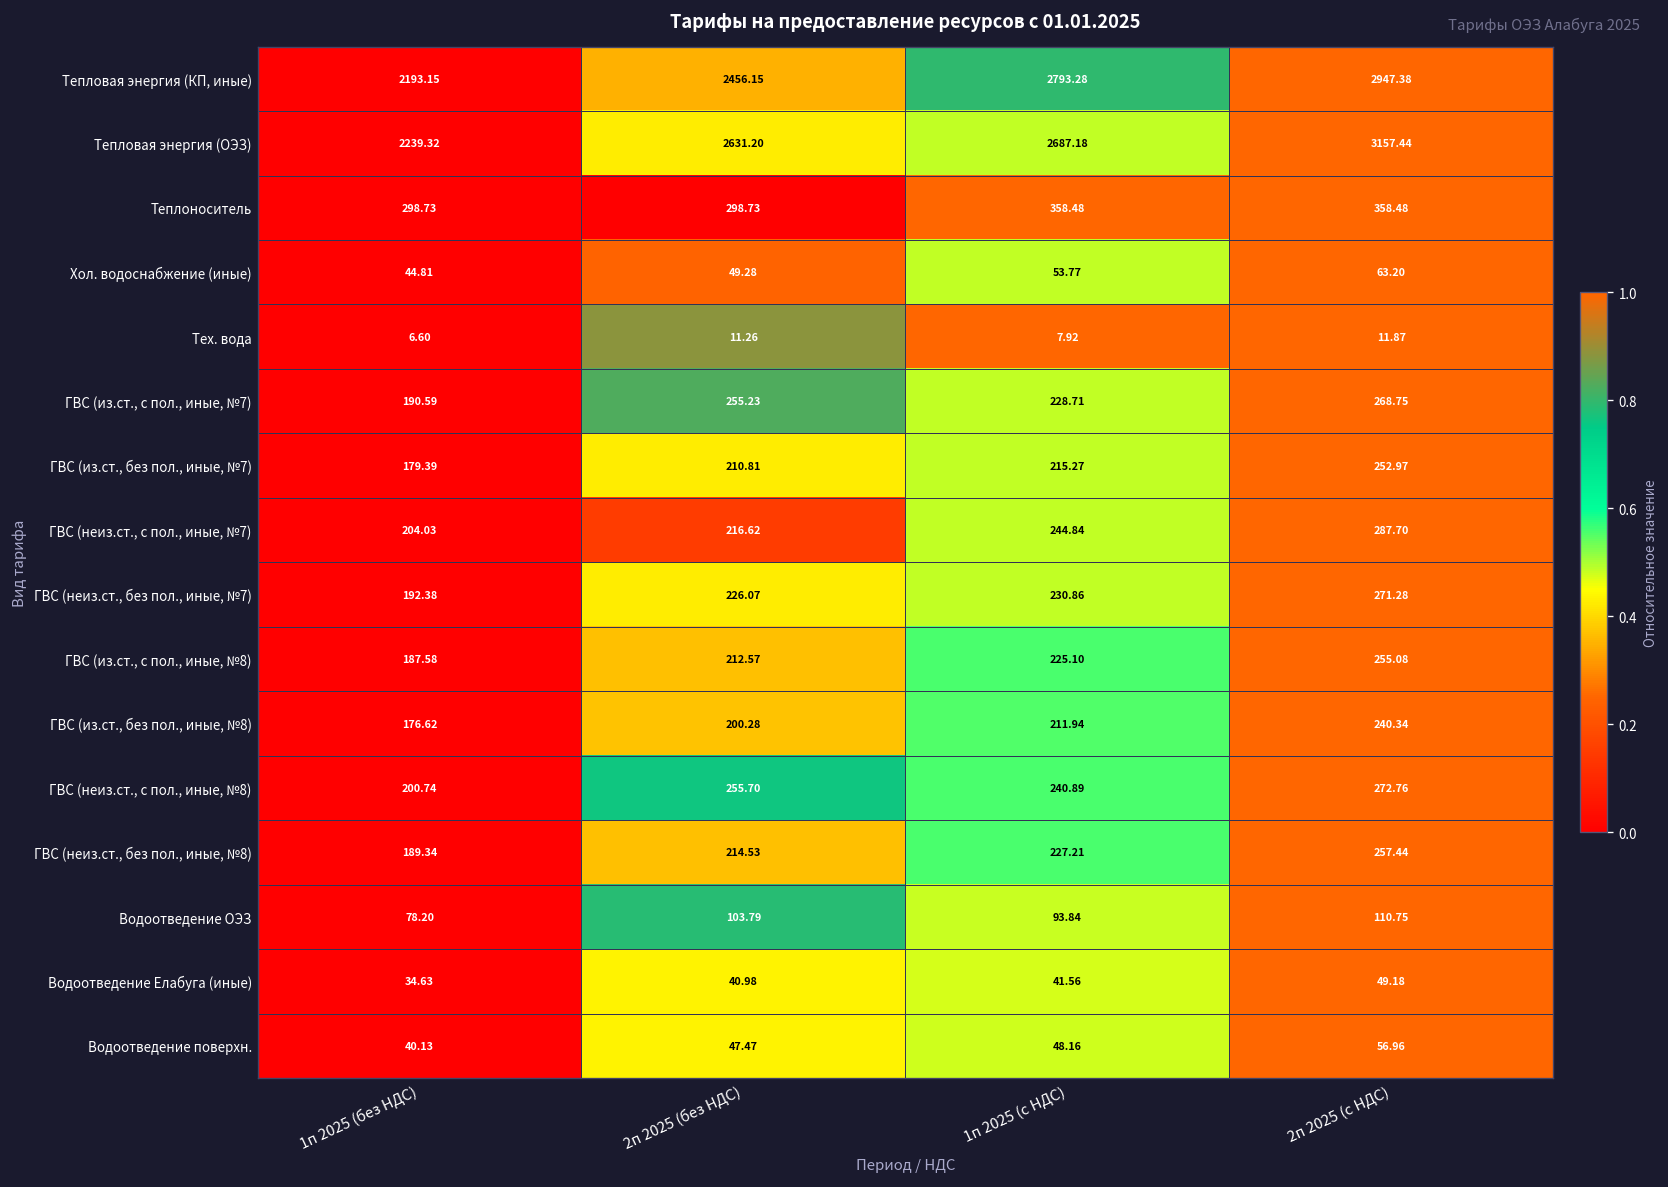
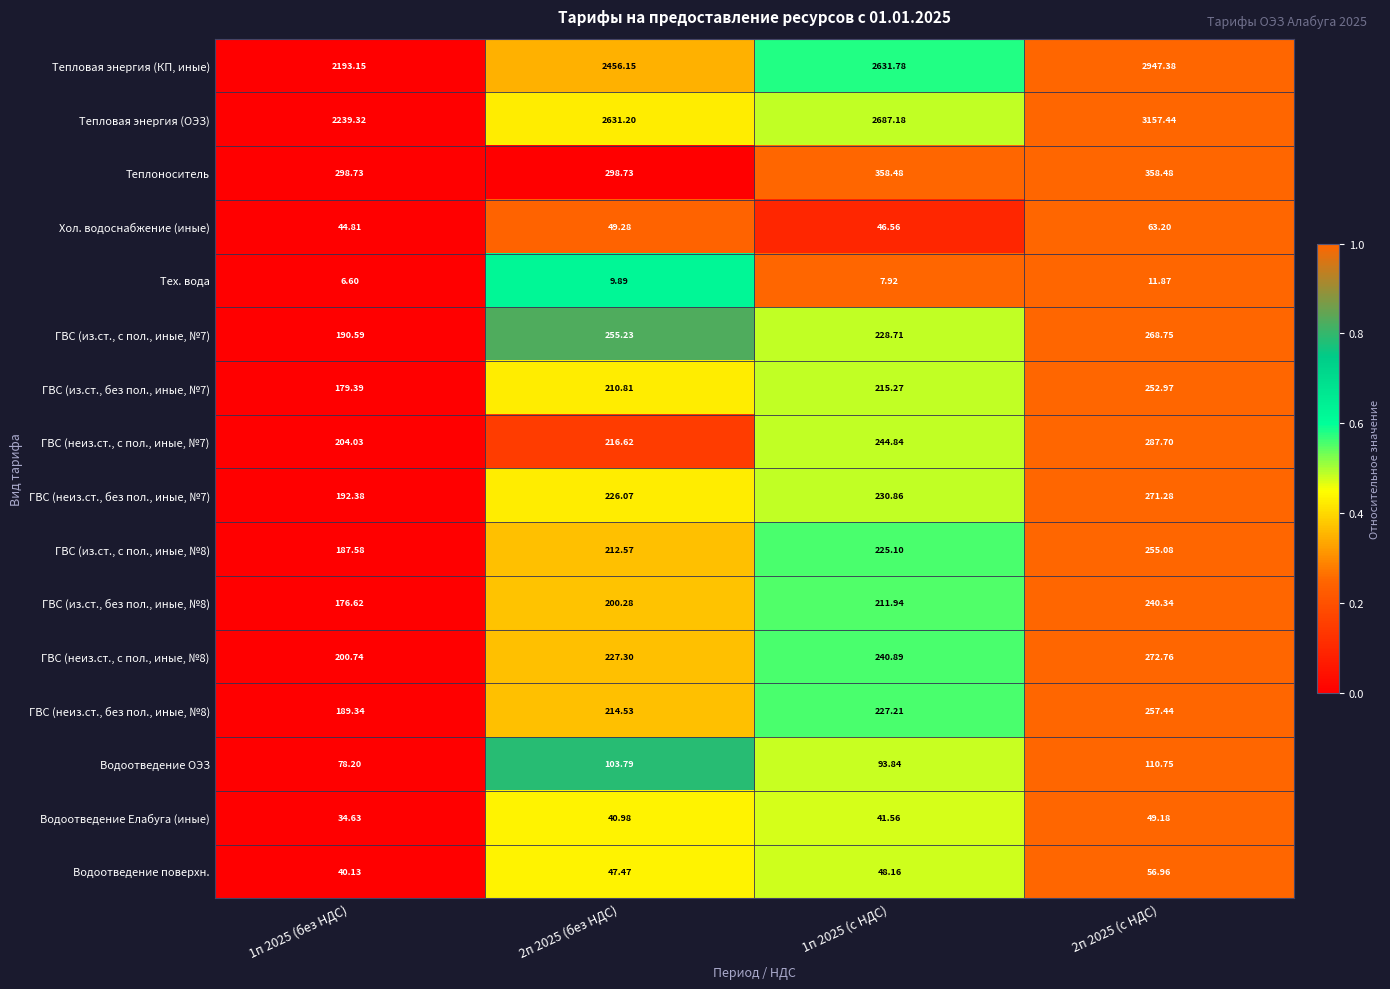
  {
    "Тепловая энергия (КП, иные)": {
      "1п 2025 (без НДС)": 2193.15,
      "2п 2025 (без НДС)": 2456.15,
-     "1п 2025 (с НДС)": 2793.28,
+     "1п 2025 (с НДС)": 2631.78,
      "2п 2025 (с НДС)": 2947.38
    },
    "Тепловая энергия (ОЭЗ)": {
      "1п 2025 (без НДС)": 2239.32,
      "2п 2025 (без НДС)": 2631.20,
      "1п 2025 (с НДС)": 2687.18,
      "2п 2025 (с НДС)": 3157.44
    },
    "Теплоноситель": {
      "1п 2025 (без НДС)": 298.73,
      "2п 2025 (без НДС)": 298.73,
      "1п 2025 (с НДС)": 358.48,
      "2п 2025 (с НДС)": 358.48
    },
    "Хол. водоснабжение (иные)": {
      "1п 2025 (без НДС)": 44.81,
      "2п 2025 (без НДС)": 49.28,
-     "1п 2025 (с НДС)": 53.77,
+     "1п 2025 (с НДС)": 46.56,
      "2п 2025 (с НДС)": 63.20
    },
    "Тех. вода": {
      "1п 2025 (без НДС)": 6.60,
-     "2п 2025 (без НДС)": 11.26,
+     "2п 2025 (без НДС)": 9.89,
      "1п 2025 (с НДС)": 7.92,
      "2п 2025 (с НДС)": 11.87
    },
    "ГВС (из.ст., с пол., иные, №7)": {
      "1п 2025 (без НДС)": 190.59,
      "2п 2025 (без НДС)": 255.23,
      "1п 2025 (с НДС)": 228.71,
      "2п 2025 (с НДС)": 268.75
    },
    "ГВС (из.ст., без пол., иные, №7)": {
      "1п 2025 (без НДС)": 179.39,
      "2п 2025 (без НДС)": 210.81,
      "1п 2025 (с НДС)": 215.27,
      "2п 2025 (с НДС)": 252.97
    },
    "ГВС (неиз.ст., с пол., иные, №7)": {
      "1п 2025 (без НДС)": 204.03,
      "2п 2025 (без НДС)": 216.62,
      "1п 2025 (с НДС)": 244.84,
      "2п 2025 (с НДС)": 287.70
    },
    "ГВС (неиз.ст., без пол., иные, №7)": {
      "1п 2025 (без НДС)": 192.38,
      "2п 2025 (без НДС)": 226.07,
      "1п 2025 (с НДС)": 230.86,
      "2п 2025 (с НДС)": 271.28
    },
    "ГВС (из.ст., с пол., иные, №8)": {
      "1п 2025 (без НДС)": 187.58,
      "2п 2025 (без НДС)": 212.57,
      "1п 2025 (с НДС)": 225.10,
      "2п 2025 (с НДС)": 255.08
    },
    "ГВС (из.ст., без пол., иные, №8)": {
      "1п 2025 (без НДС)": 176.62,
      "2п 2025 (без НДС)": 200.28,
      "1п 2025 (с НДС)": 211.94,
      "2п 2025 (с НДС)": 240.34
    },
    "ГВС (неиз.ст., с пол., иные, №8)": {
      "1п 2025 (без НДС)": 200.74,
-     "2п 2025 (без НДС)": 255.70,
+     "2п 2025 (без НДС)": 227.30,
      "1п 2025 (с НДС)": 240.89,
      "2п 2025 (с НДС)": 272.76
    },
    "ГВС (неиз.ст., без пол., иные, №8)": {
      "1п 2025 (без НДС)": 189.34,
      "2п 2025 (без НДС)": 214.53,
      "1п 2025 (с НДС)": 227.21,
      "2п 2025 (с НДС)": 257.44
    },
    "Водоотведение ОЭЗ": {
      "1п 2025 (без НДС)": 78.20,
      "2п 2025 (без НДС)": 103.79,
      "1п 2025 (с НДС)": 93.84,
      "2п 2025 (с НДС)": 110.75
    },
    "Водоотведение Елабуга (иные)": {
      "1п 2025 (без НДС)": 34.63,
      "2п 2025 (без НДС)": 40.98,
      "1п 2025 (с НДС)": 41.56,
      "2п 2025 (с НДС)": 49.18
    },
    "Водоотведение поверхн.": {
      "1п 2025 (без НДС)": 40.13,
      "2п 2025 (без НДС)": 47.47,
      "1п 2025 (с НДС)": 48.16,
      "2п 2025 (с НДС)": 56.96
    }
  }
